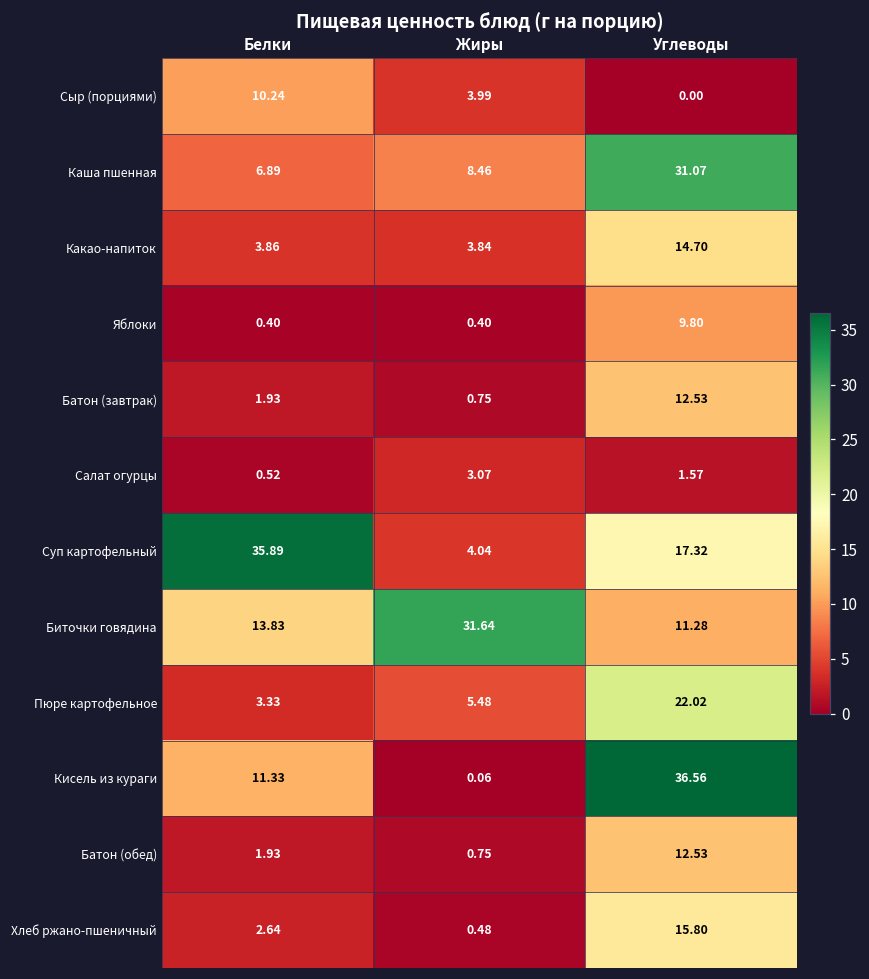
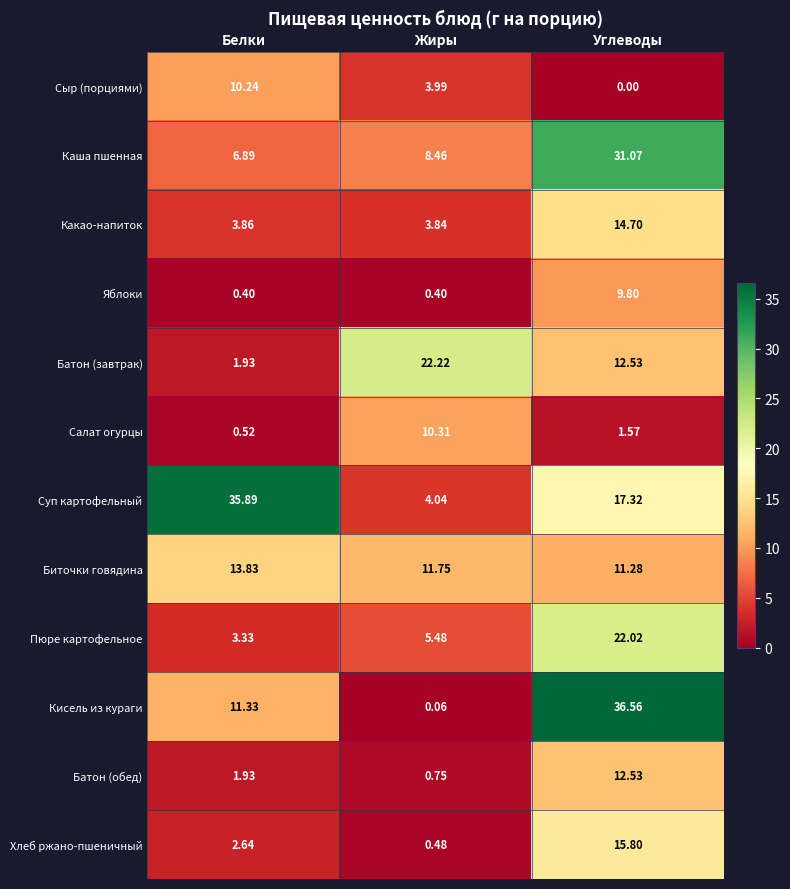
  {
    "Сыр (порциями)": {
      "Белки": 10.24,
      "Жиры": 3.99,
      "Углеводы": 0.00
    },
    "Каша пшенная": {
      "Белки": 6.89,
      "Жиры": 8.46,
      "Углеводы": 31.07
    },
    "Какао-напиток": {
      "Белки": 3.86,
      "Жиры": 3.84,
      "Углеводы": 14.70
    },
    "Яблоки": {
      "Белки": 0.40,
      "Жиры": 0.40,
      "Углеводы": 9.80
    },
    "Батон (завтрак)": {
      "Белки": 1.93,
-     "Жиры": 0.75,
+     "Жиры": 22.22,
      "Углеводы": 12.53
    },
    "Салат огурцы": {
      "Белки": 0.52,
-     "Жиры": 3.07,
+     "Жиры": 10.31,
      "Углеводы": 1.57
    },
    "Суп картофельный": {
      "Белки": 35.89,
      "Жиры": 4.04,
      "Углеводы": 17.32
    },
    "Биточки говядина": {
      "Белки": 13.83,
-     "Жиры": 31.64,
+     "Жиры": 11.75,
      "Углеводы": 11.28
    },
    "Пюре картофельное": {
      "Белки": 3.33,
      "Жиры": 5.48,
      "Углеводы": 22.02
    },
    "Кисель из кураги": {
      "Белки": 11.33,
      "Жиры": 0.06,
      "Углеводы": 36.56
    },
    "Батон (обед)": {
      "Белки": 1.93,
      "Жиры": 0.75,
      "Углеводы": 12.53
    },
    "Хлеб ржано-пшеничный": {
      "Белки": 2.64,
      "Жиры": 0.48,
      "Углеводы": 15.80
    }
  }
